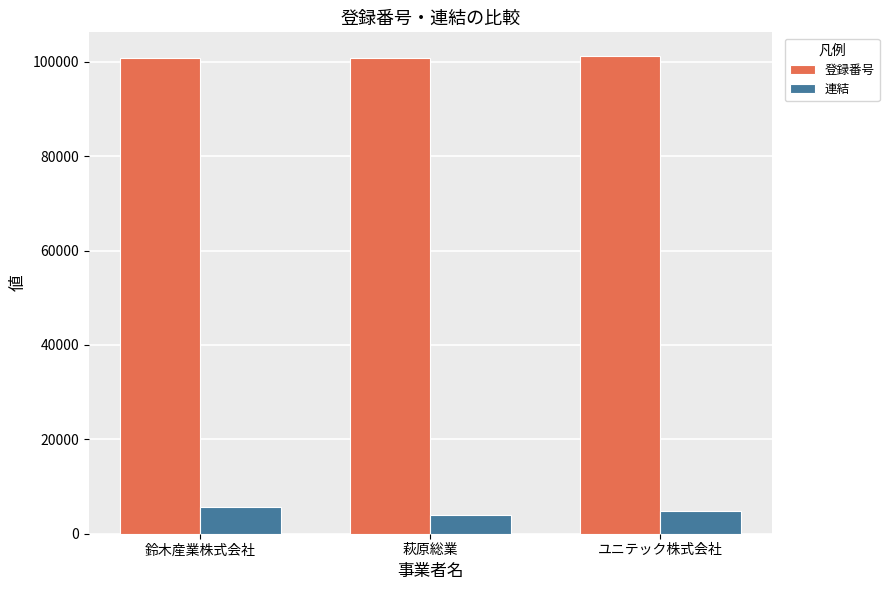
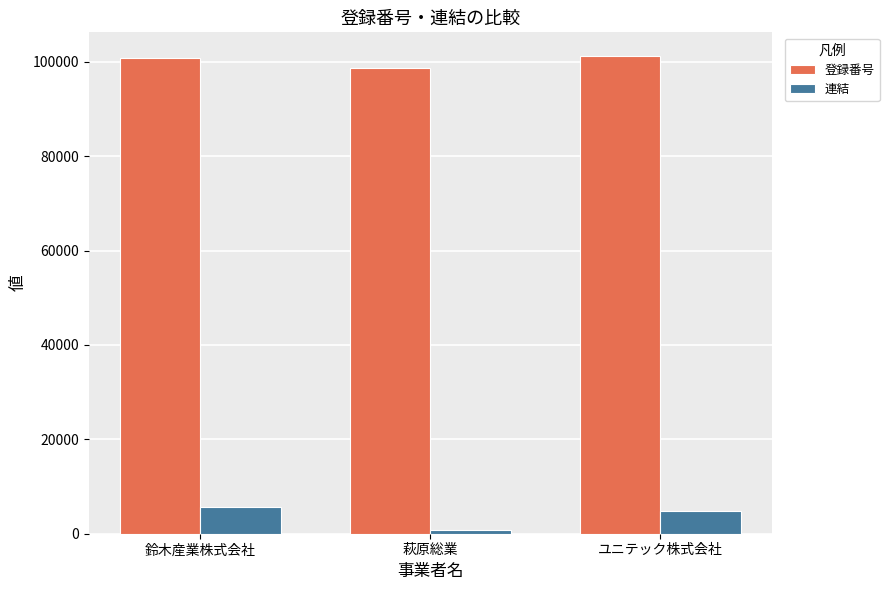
  {
    "登録番号": {
      "鈴木産業株式会社": 101000,
-     "萩原総業": 101000,
+     "萩原総業": 99000,
      "ユニテック株式会社": 101000
    },
    "連結": {
      "鈴木産業株式会社": 6000,
-     "萩原総業": 4000,
+     "萩原総業": 1000,
      "ユニテック株式会社": 5000
    }
  }
